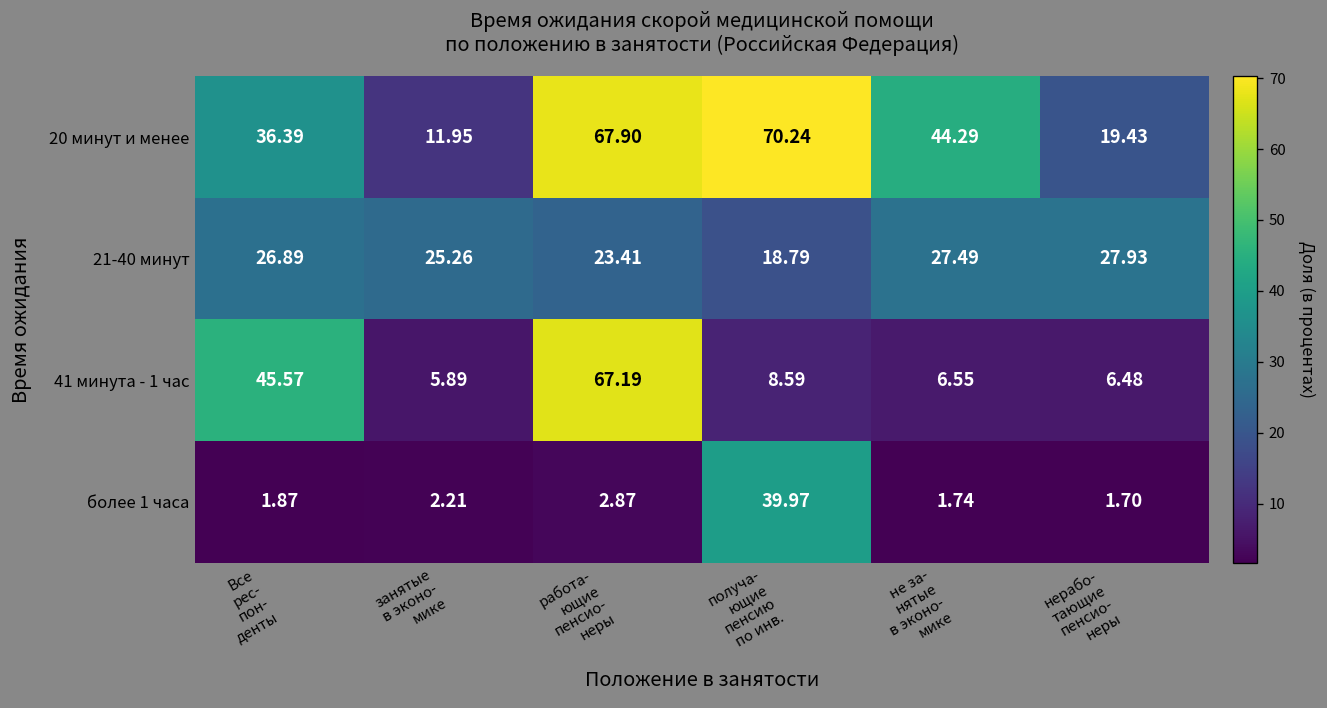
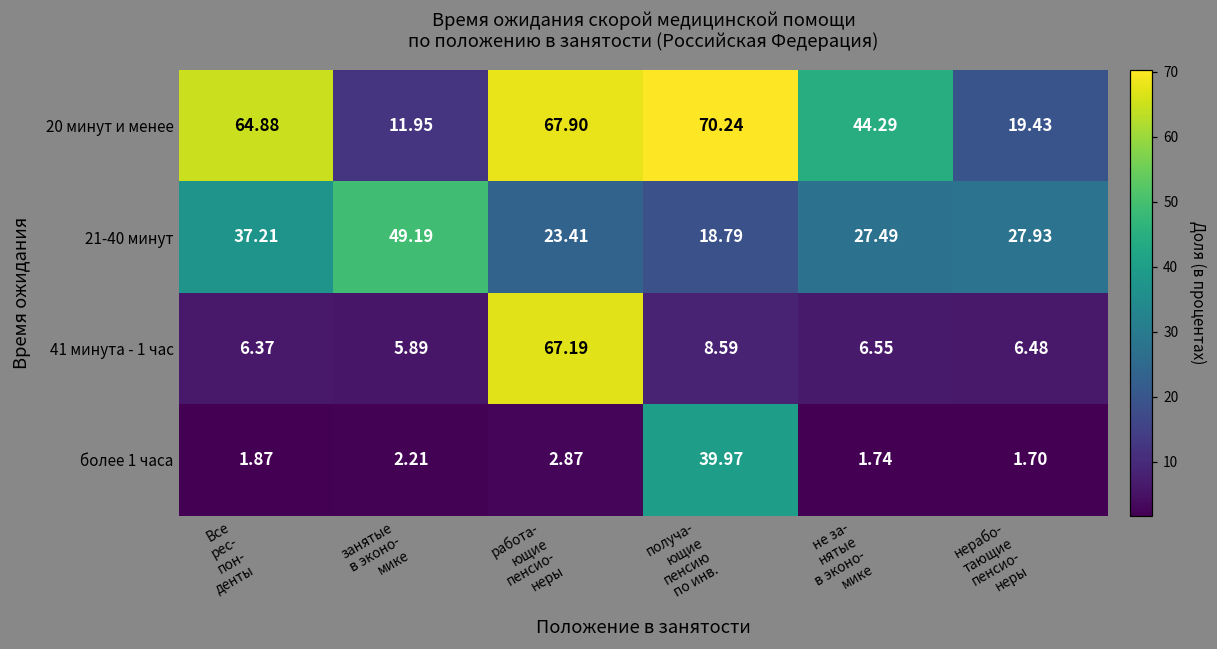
  {
    "20 минут и менее": {
-     "Все рес- пон- денты": 36.39,
+     "Все рес- пон- денты": 64.88,
      "занятые в эконо- мике": 11.95,
      "работа- ющие пенсио- неры": 67.90,
      "получа- ющие пенсию по инв.": 70.24,
      "не за- нятые в эконо- мике": 44.29,
      "нерабо- тающие пенсио- неры": 19.43
    },
    "21-40 минут": {
-     "Все рес- пон- денты": 26.89,
-     "занятые в эконо- мике": 25.26,
+     "Все рес- пон- денты": 37.21,
+     "занятые в эконо- мике": 49.19,
      "работа- ющие пенсио- неры": 23.41,
      "получа- ющие пенсию по инв.": 18.79,
      "не за- нятые в эконо- мике": 27.49,
      "нерабо- тающие пенсио- неры": 27.93
    },
    "41 минута - 1 час": {
-     "Все рес- пон- денты": 45.57,
+     "Все рес- пон- денты": 6.37,
      "занятые в эконо- мике": 5.89,
      "работа- ющие пенсио- неры": 67.19,
      "получа- ющие пенсию по инв.": 8.59,
      "не за- нятые в эконо- мике": 6.55,
      "нерабо- тающие пенсио- неры": 6.48
    },
    "более 1 часа": {
      "Все рес- пон- денты": 1.87,
      "занятые в эконо- мике": 2.21,
      "работа- ющие пенсио- неры": 2.87,
      "получа- ющие пенсию по инв.": 39.97,
      "не за- нятые в эконо- мике": 1.74,
      "нерабо- тающие пенсио- неры": 1.70
    }
  }
